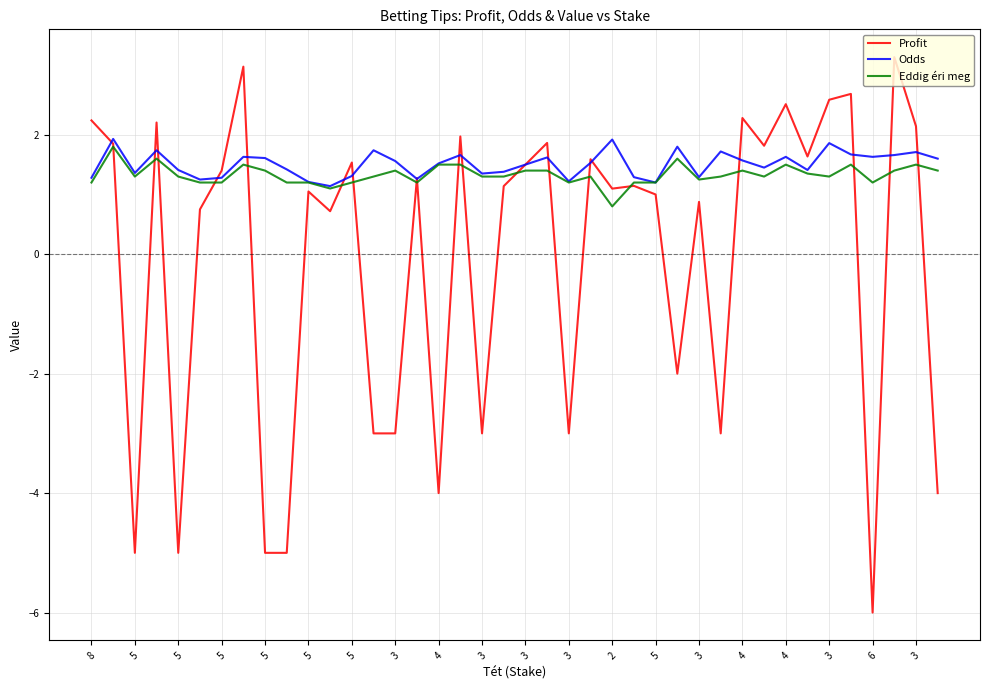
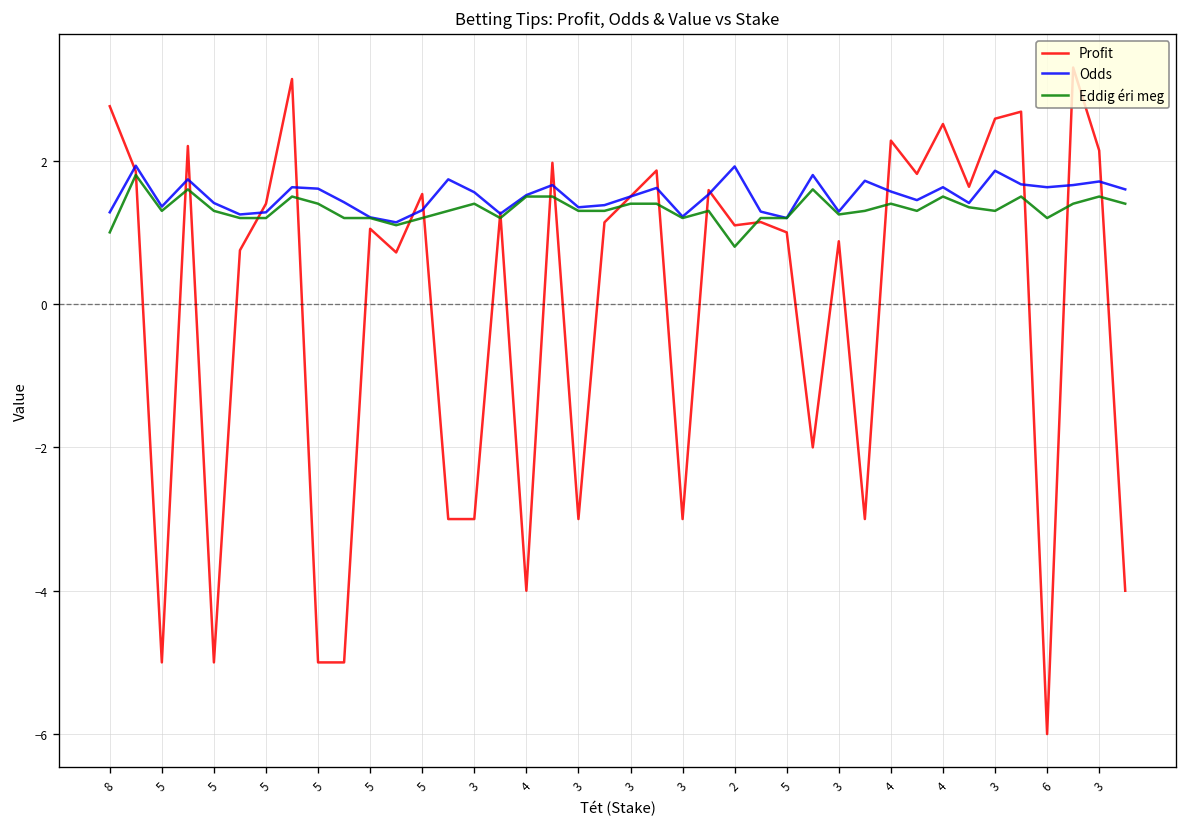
  {
    "Profit": {
-     "8": 2.2,
+     "8": 2.8,
      "2": 1.1,
      "6": -6.0
    },
    "Odds": {
      "8": 1.3,
      "2": 1.9,
      "6": 1.6
    },
    "Eddig éri meg": {
-     "8": 1.2,
+     "8": 1.0,
      "2": 0.8,
      "6": 1.2
    }
  }
